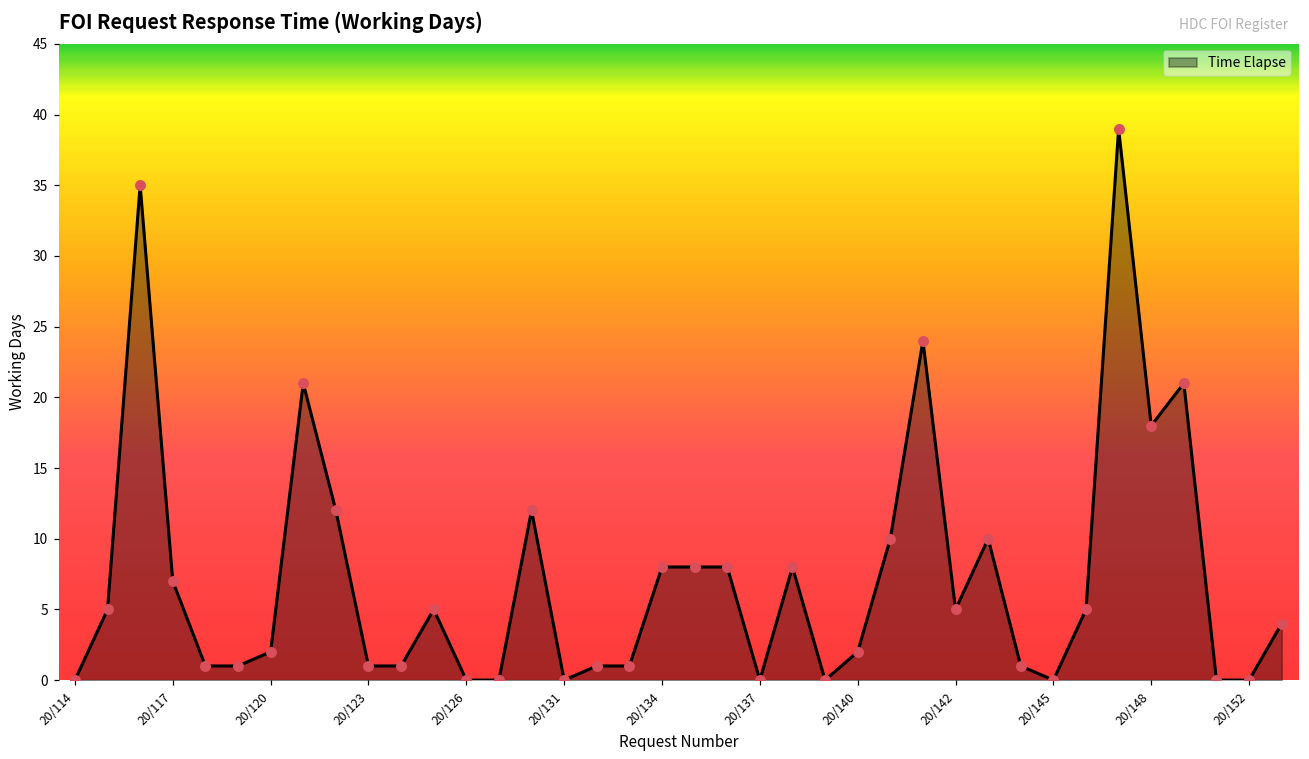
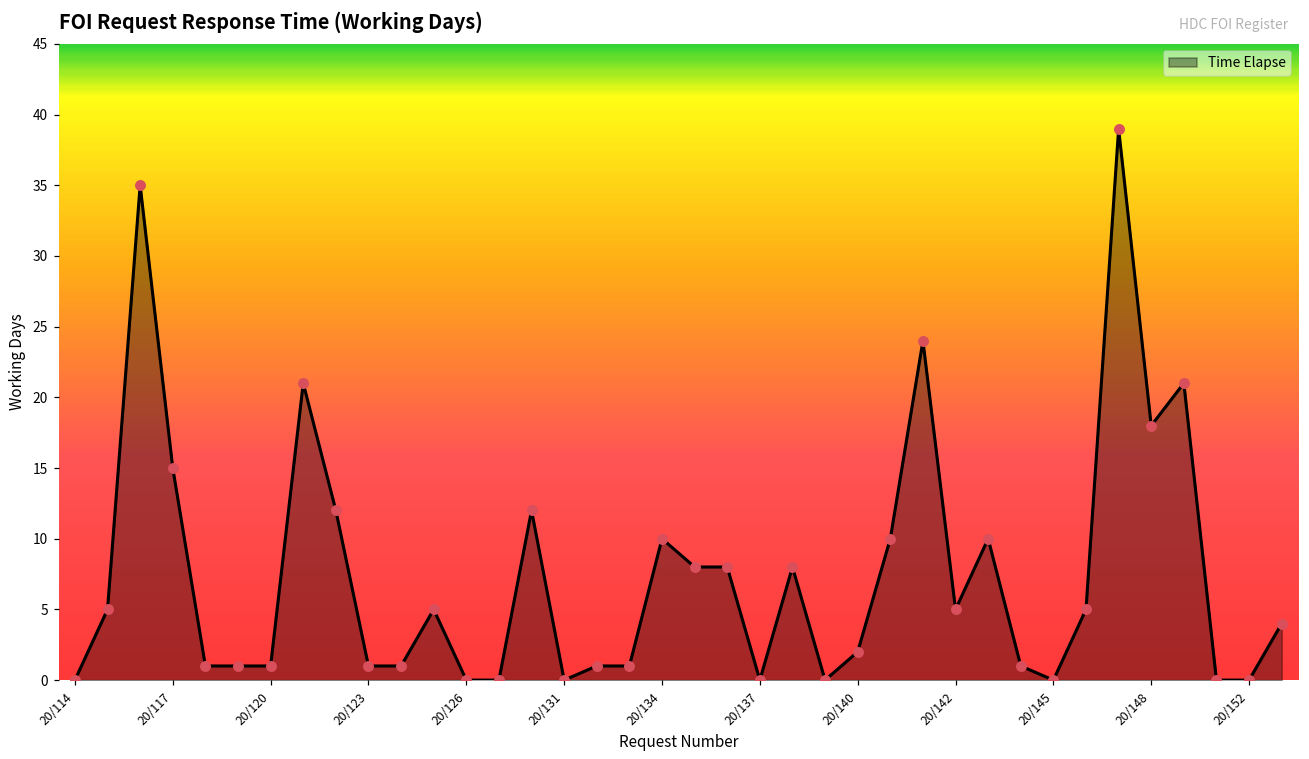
  {
    "20/114": 0,
-   "20/117": 7,
-   "20/120": 2,
+   "20/117": 15,
+   "20/120": 1,
    "20/123": 1,
    "20/126": 0,
    "20/131": 0,
-   "20/134": 8,
+   "20/134": 10,
    "20/137": 0,
    "20/140": 2,
    "20/142": 5,
    "20/145": 0,
    "20/148": 18,
    "20/152": 0
  }
